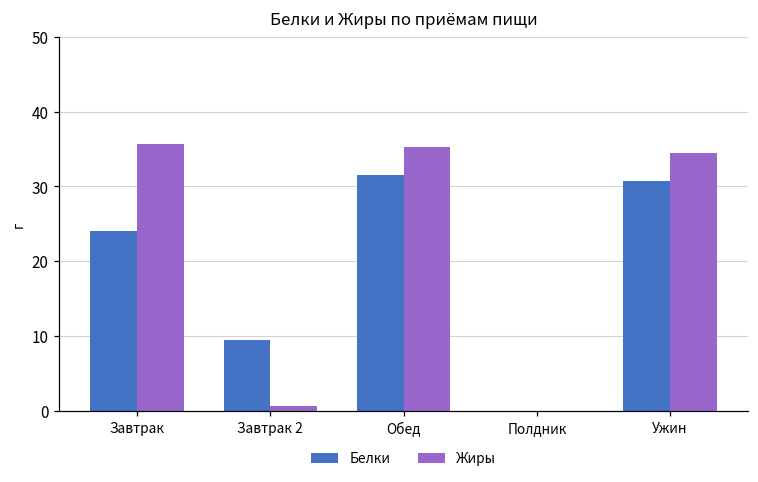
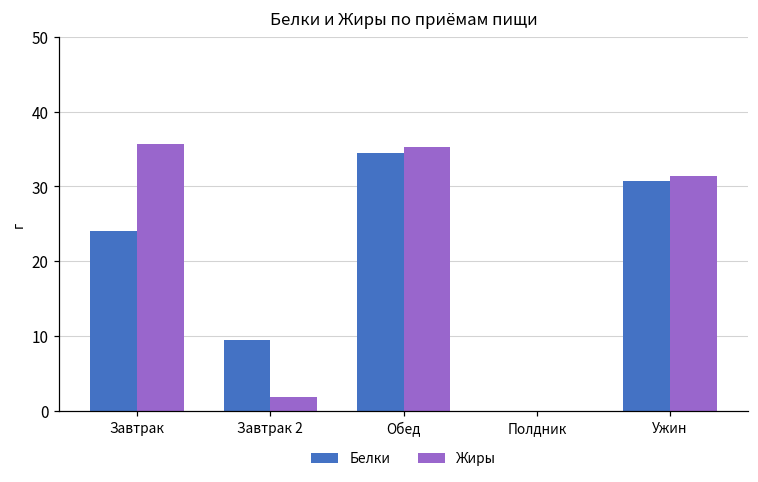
  {
    "Белки": {
      "Завтрак": 24,
      "Завтрак 2": 9,
-     "Обед": 32,
+     "Обед": 34,
      "Полдник": 0,
      "Ужин": 31
    },
    "Жиры": {
      "Завтрак": 36,
-     "Завтрак 2": 1,
+     "Завтрак 2": 2,
      "Обед": 35,
      "Полдник": 0,
-     "Ужин": 34
+     "Ужин": 31
    }
  }
